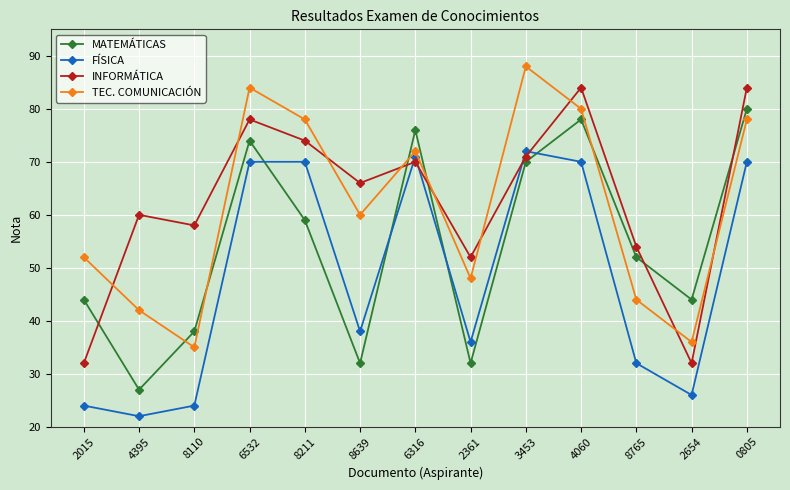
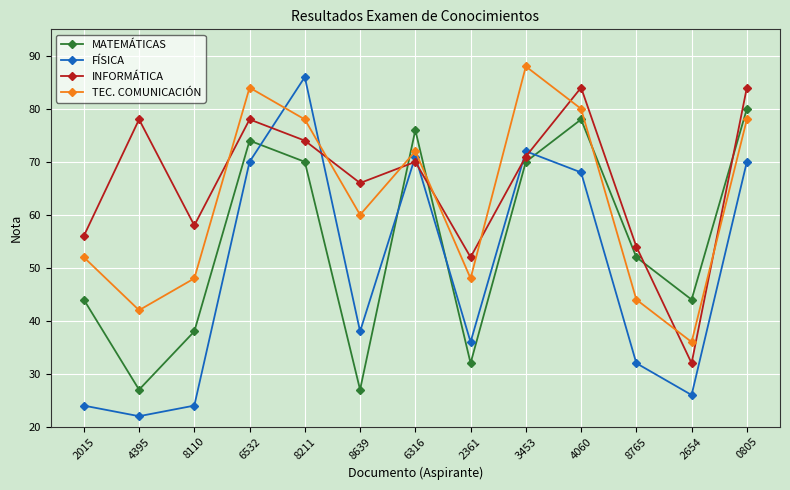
  {
    "MATEMÁTICAS": {
      "2015": 44,
      "4395": 27,
      "8110": 38,
      "6532": 74,
-     "8211": 59,
-     "8639": 32,
+     "8211": 70,
+     "8639": 27,
      "6316": 76,
      "2361": 32,
      "3453": 70,
      "4060": 78,
      "8765": 52,
      "2654": 44,
      "0805": 80
    },
    "FÍSICA": {
      "2015": 24,
      "4395": 22,
      "8110": 24,
      "6532": 70,
-     "8211": 70,
+     "8211": 86,
      "8639": 38,
      "6316": 71,
      "2361": 36,
      "3453": 72,
-     "4060": 70,
+     "4060": 68,
      "8765": 32,
      "2654": 26,
      "0805": 70
    },
    "INFORMÁTICA": {
-     "2015": 32,
-     "4395": 60,
+     "2015": 56,
+     "4395": 78,
      "8110": 58,
      "6532": 78,
      "8211": 74,
      "8639": 66,
      "6316": 70,
      "2361": 52,
      "3453": 71,
      "4060": 84,
      "8765": 54,
      "2654": 32,
      "0805": 84
    },
    "TEC. COMUNICACIÓN": {
      "2015": 52,
      "4395": 42,
-     "8110": 35,
+     "8110": 48,
      "6532": 84,
      "8211": 78,
      "8639": 60,
      "6316": 72,
      "2361": 48,
      "3453": 88,
      "4060": 80,
      "8765": 44,
      "2654": 36,
      "0805": 78
    }
  }
